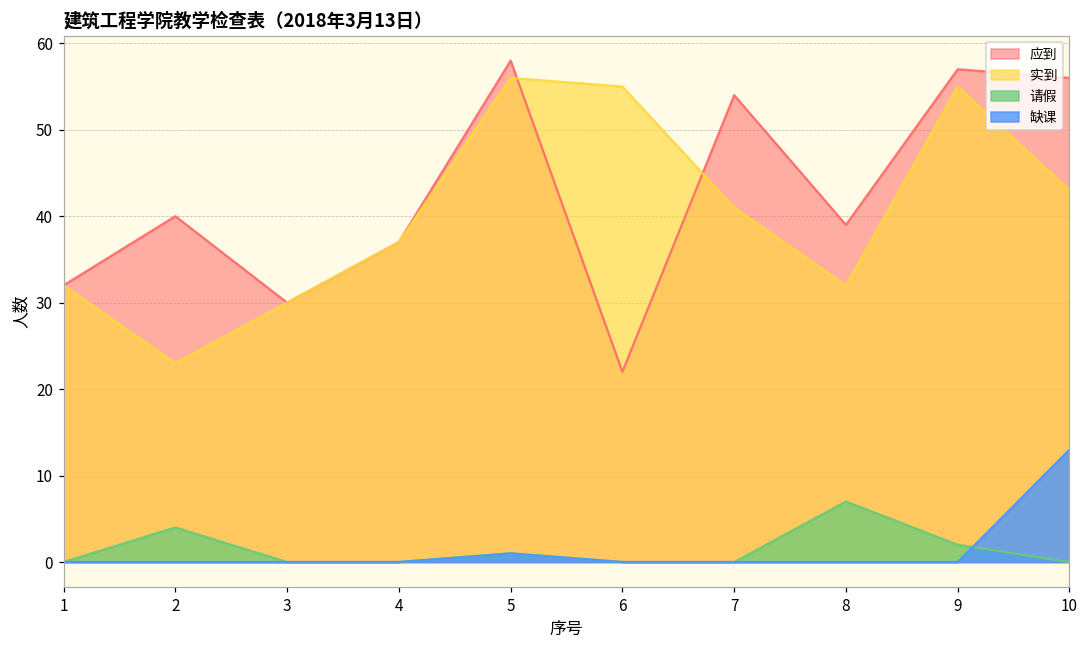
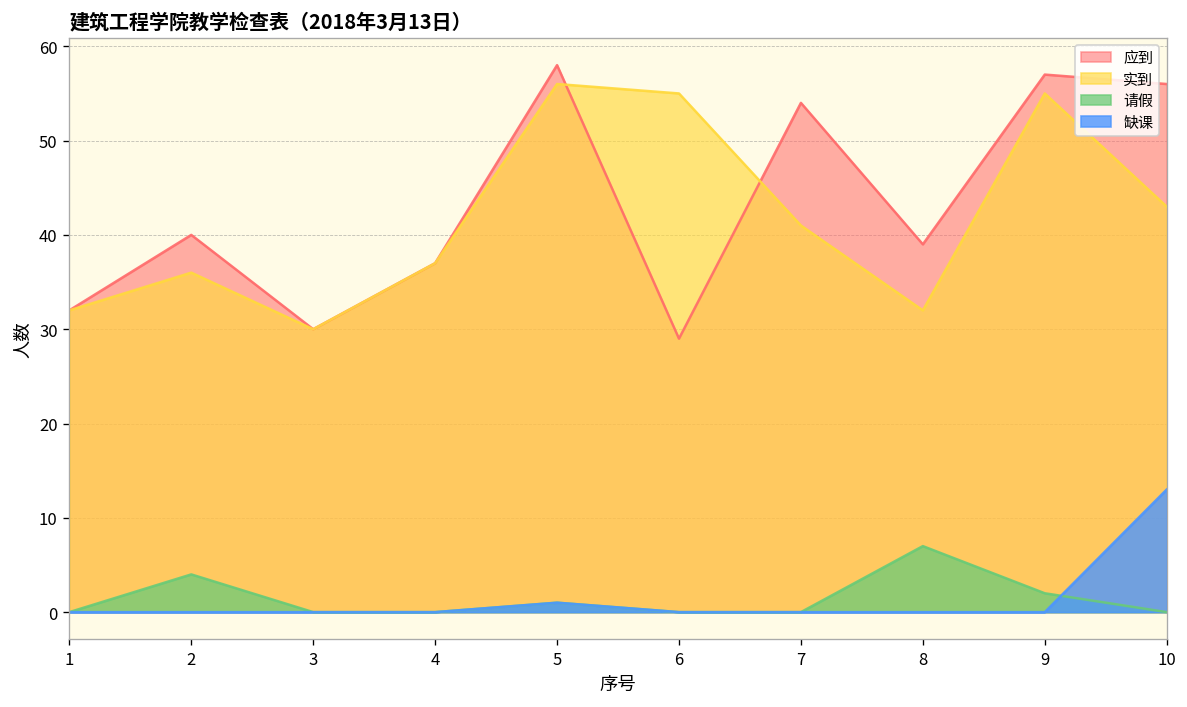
  {
    "应到": {
      "2": 40,
      "5": 58,
-     "6": 22,
+     "6": 29,
      "7": 54,
      "8": 39,
      "9": 57,
      "10": 56
    },
    "实到": {
-     "2": 23,
+     "2": 36,
      "5": 56,
      "6": 55,
      "7": 41,
      "8": 32,
      "9": 55,
      "10": 43
    },
    "请假": {
      "2": 4,
      "8": 7,
      "9": 2,
      "10": 0
    },
    "缺课": {
      "2": 0,
      "8": 0,
      "9": 0,
      "10": 13
    }
  }
